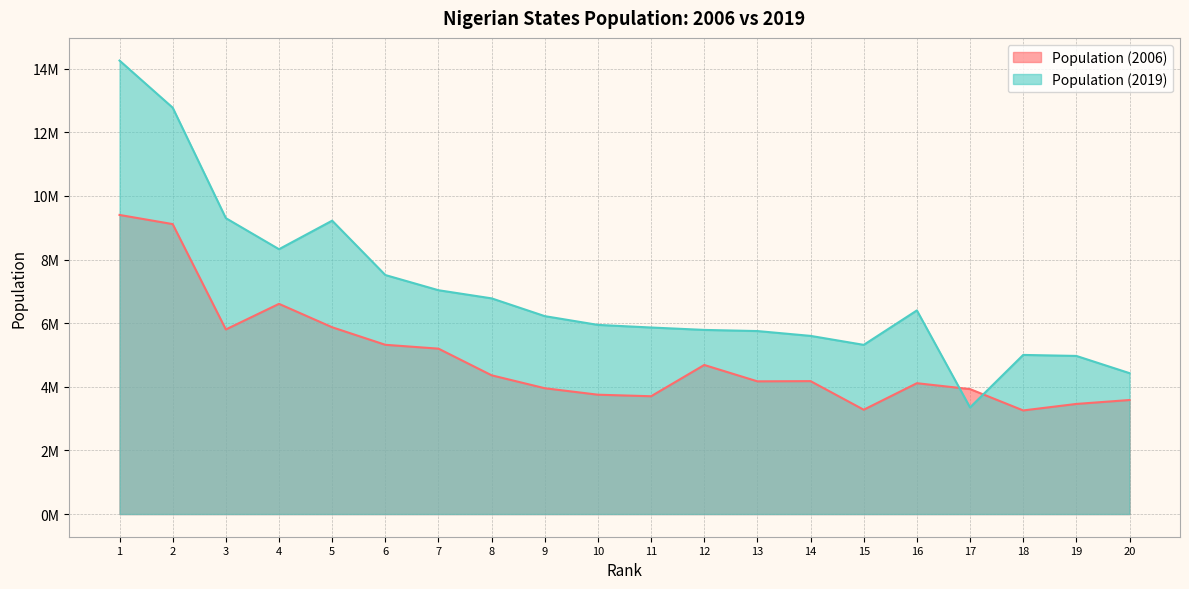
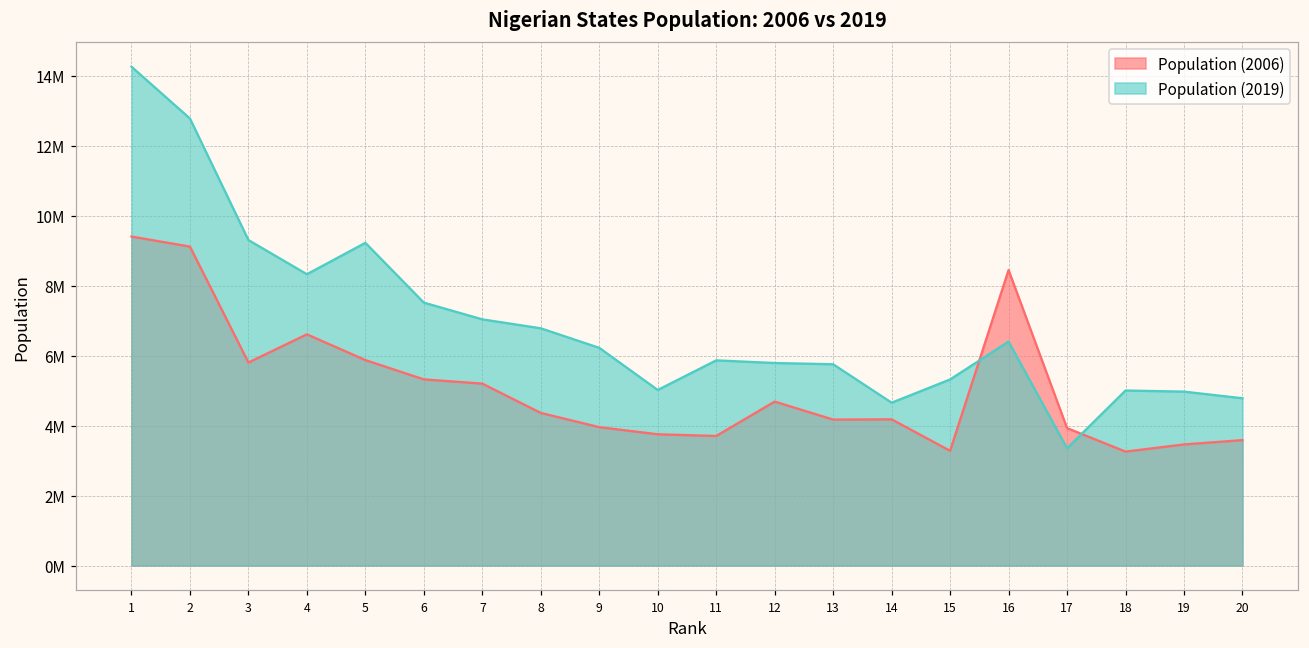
  {
    "Population (2006)": {
      "1": 9400000,
      "2": 9100000,
      "3": 5800000,
      "4": 6600000,
      "5": 5900000,
      "6": 5300000,
      "7": 5200000,
      "8": 4400000,
      "9": 4000000,
      "10": 3800000,
      "11": 3700000,
      "12": 4700000,
      "13": 4200000,
      "14": 4200000,
      "15": 3300000,
-     "16": 4100000,
+     "16": 8400000,
      "17": 3900000,
      "18": 3300000,
      "19": 3500000,
      "20": 3600000
    },
    "Population (2019)": {
      "1": 14300000,
      "2": 12800000,
      "3": 9300000,
      "4": 8300000,
      "5": 9200000,
      "6": 7500000,
      "7": 7000000,
      "8": 6800000,
      "9": 6200000,
-     "10": 5900000,
+     "10": 5000000,
      "11": 5900000,
      "12": 5800000,
      "13": 5800000,
-     "14": 5600000,
+     "14": 4700000,
      "15": 5300000,
      "16": 6400000,
      "17": 3400000,
      "18": 5000000,
      "19": 5000000,
-     "20": 4400000
+     "20": 4800000
    }
  }
